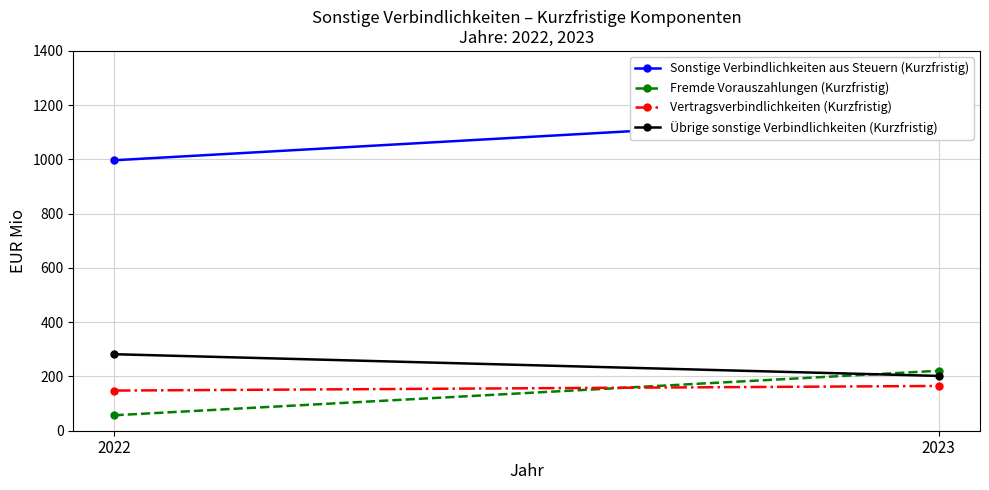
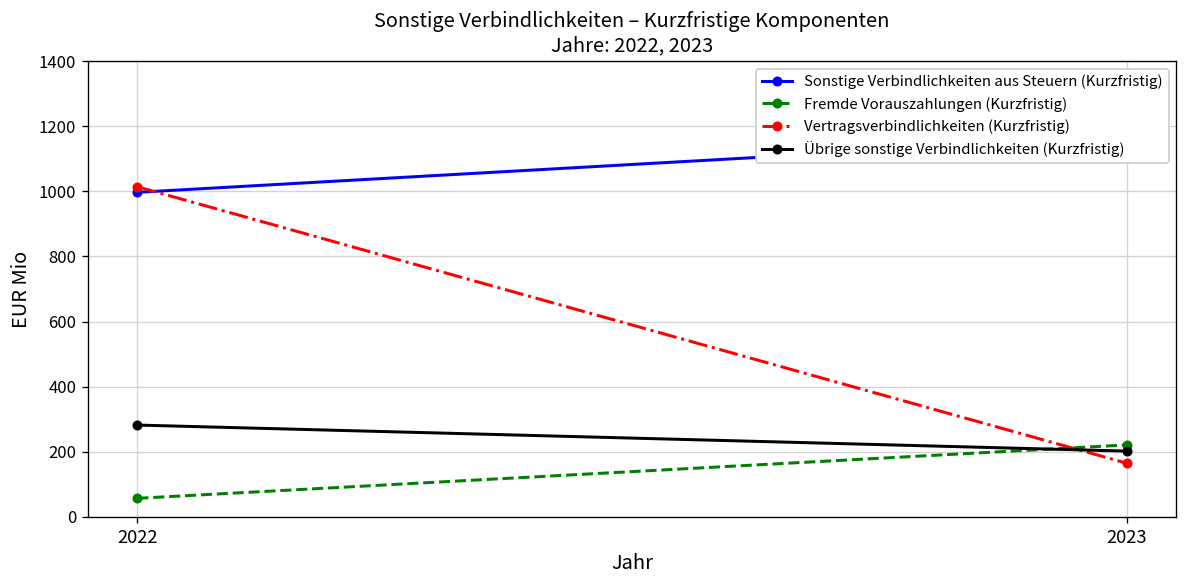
  {
    "Sonstige Verbindlichkeiten aus Steuern (Kurzfristig)": {
      "2022": 1000
    },
    "Fremde Vorauszahlungen (Kurzfristig)": {
      "2022": 60,
      "2023": 220
    },
    "Vertragsverbindlichkeiten (Kurzfristig)": {
-     "2022": 150,
+     "2022": 1010,
      "2023": 170
    },
    "Übrige sonstige Verbindlichkeiten (Kurzfristig)": {
      "2022": 280,
      "2023": 200
    }
  }
